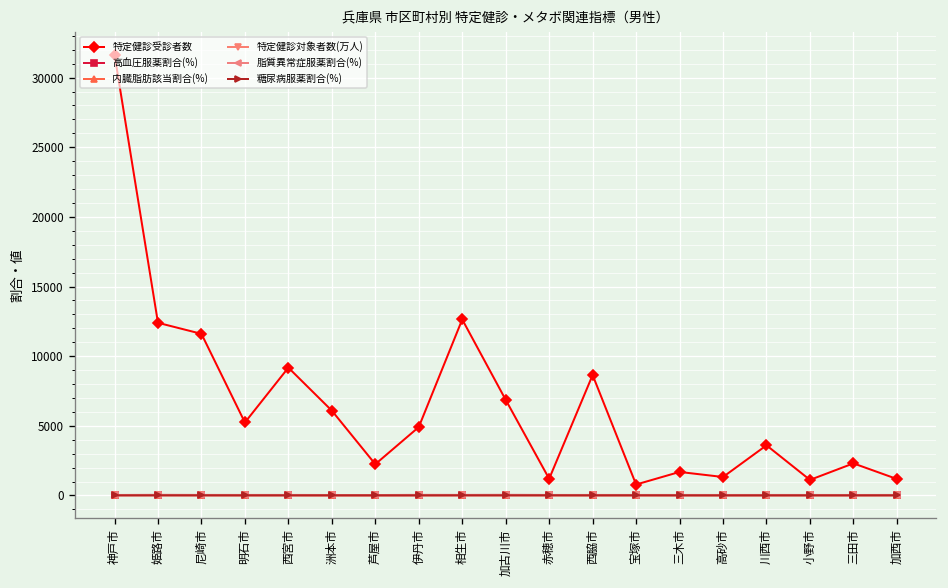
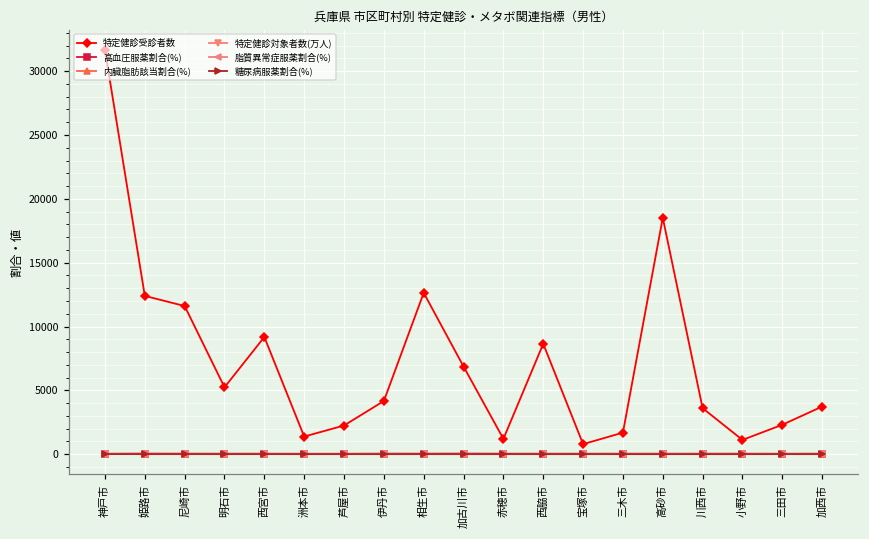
  {
    "特定健診受診者数": {
      "姫路市": 12400,
      "尼崎市": 11600,
      "明石市": 5200,
      "西宮市": 9200,
-     "洲本市": 6100,
+     "洲本市": 1400,
      "芦屋市": 2200,
-     "伊丹市": 4900,
+     "伊丹市": 4200,
      "相生市": 12600,
      "加古川市": 6900,
      "赤穂市": 1200,
      "西脇市": 8600,
      "宝塚市": 800,
      "三木市": 1700,
-     "高砂市": 1300,
+     "高砂市": 18500,
      "川西市": 3600,
      "小野市": 1100,
      "三田市": 2300,
-     "加西市": 1200
+     "加西市": 3700
    }
  }
